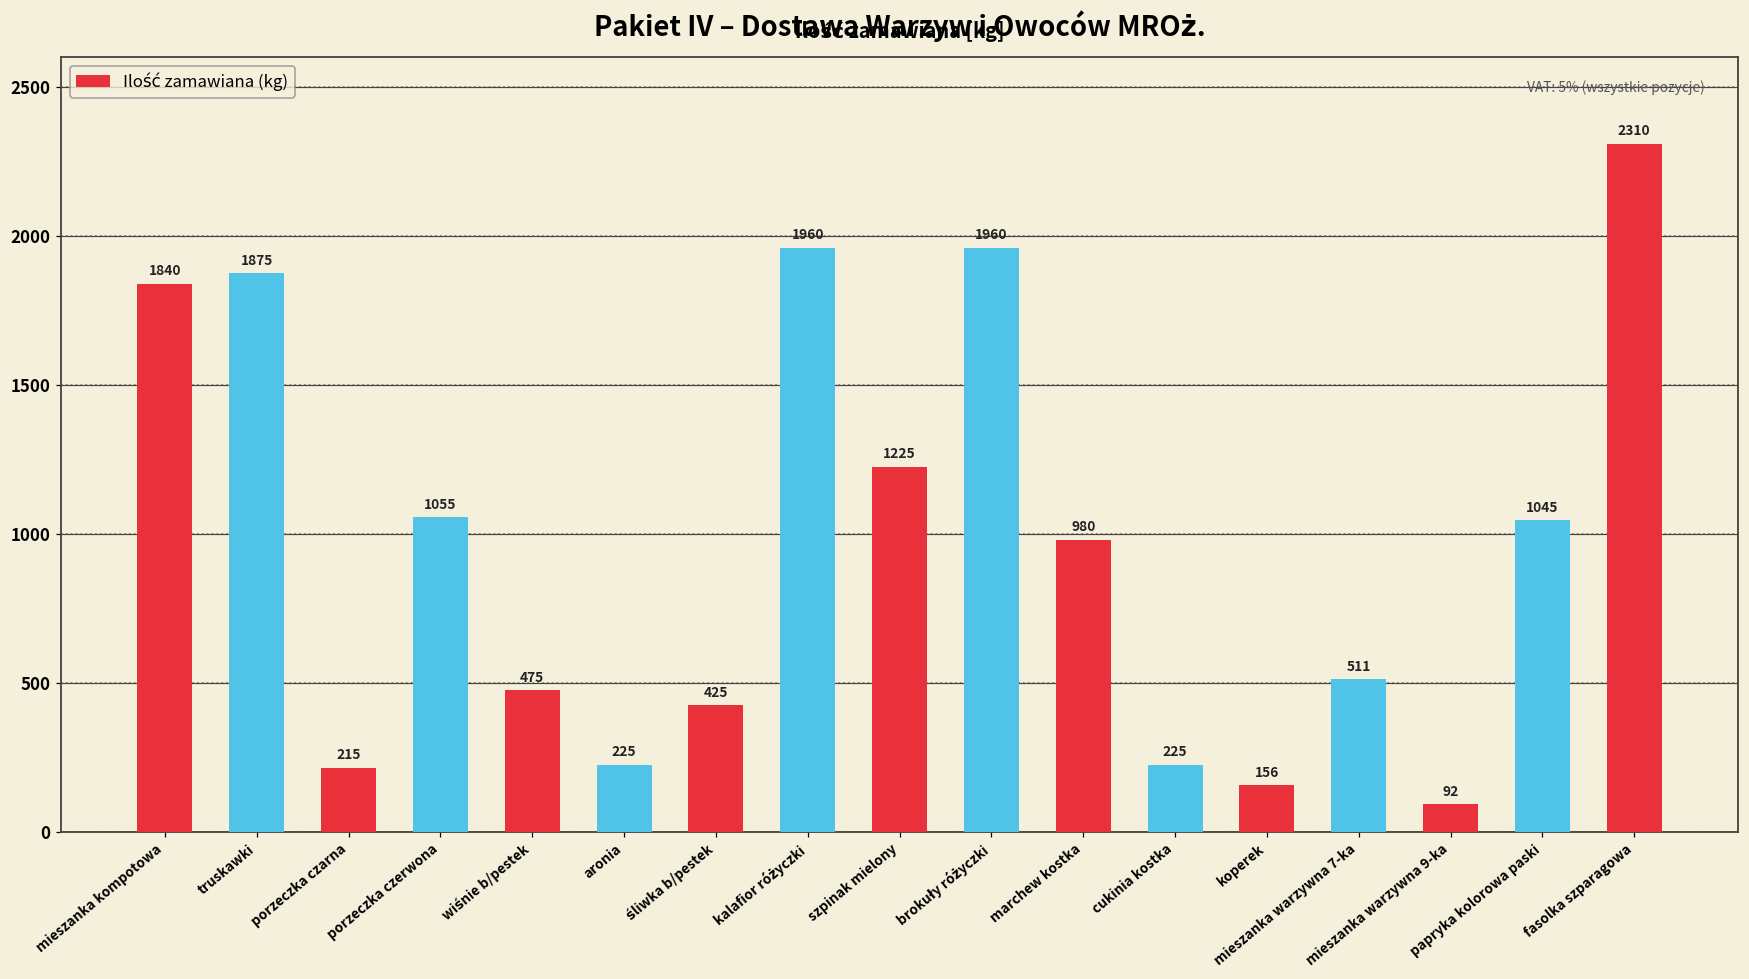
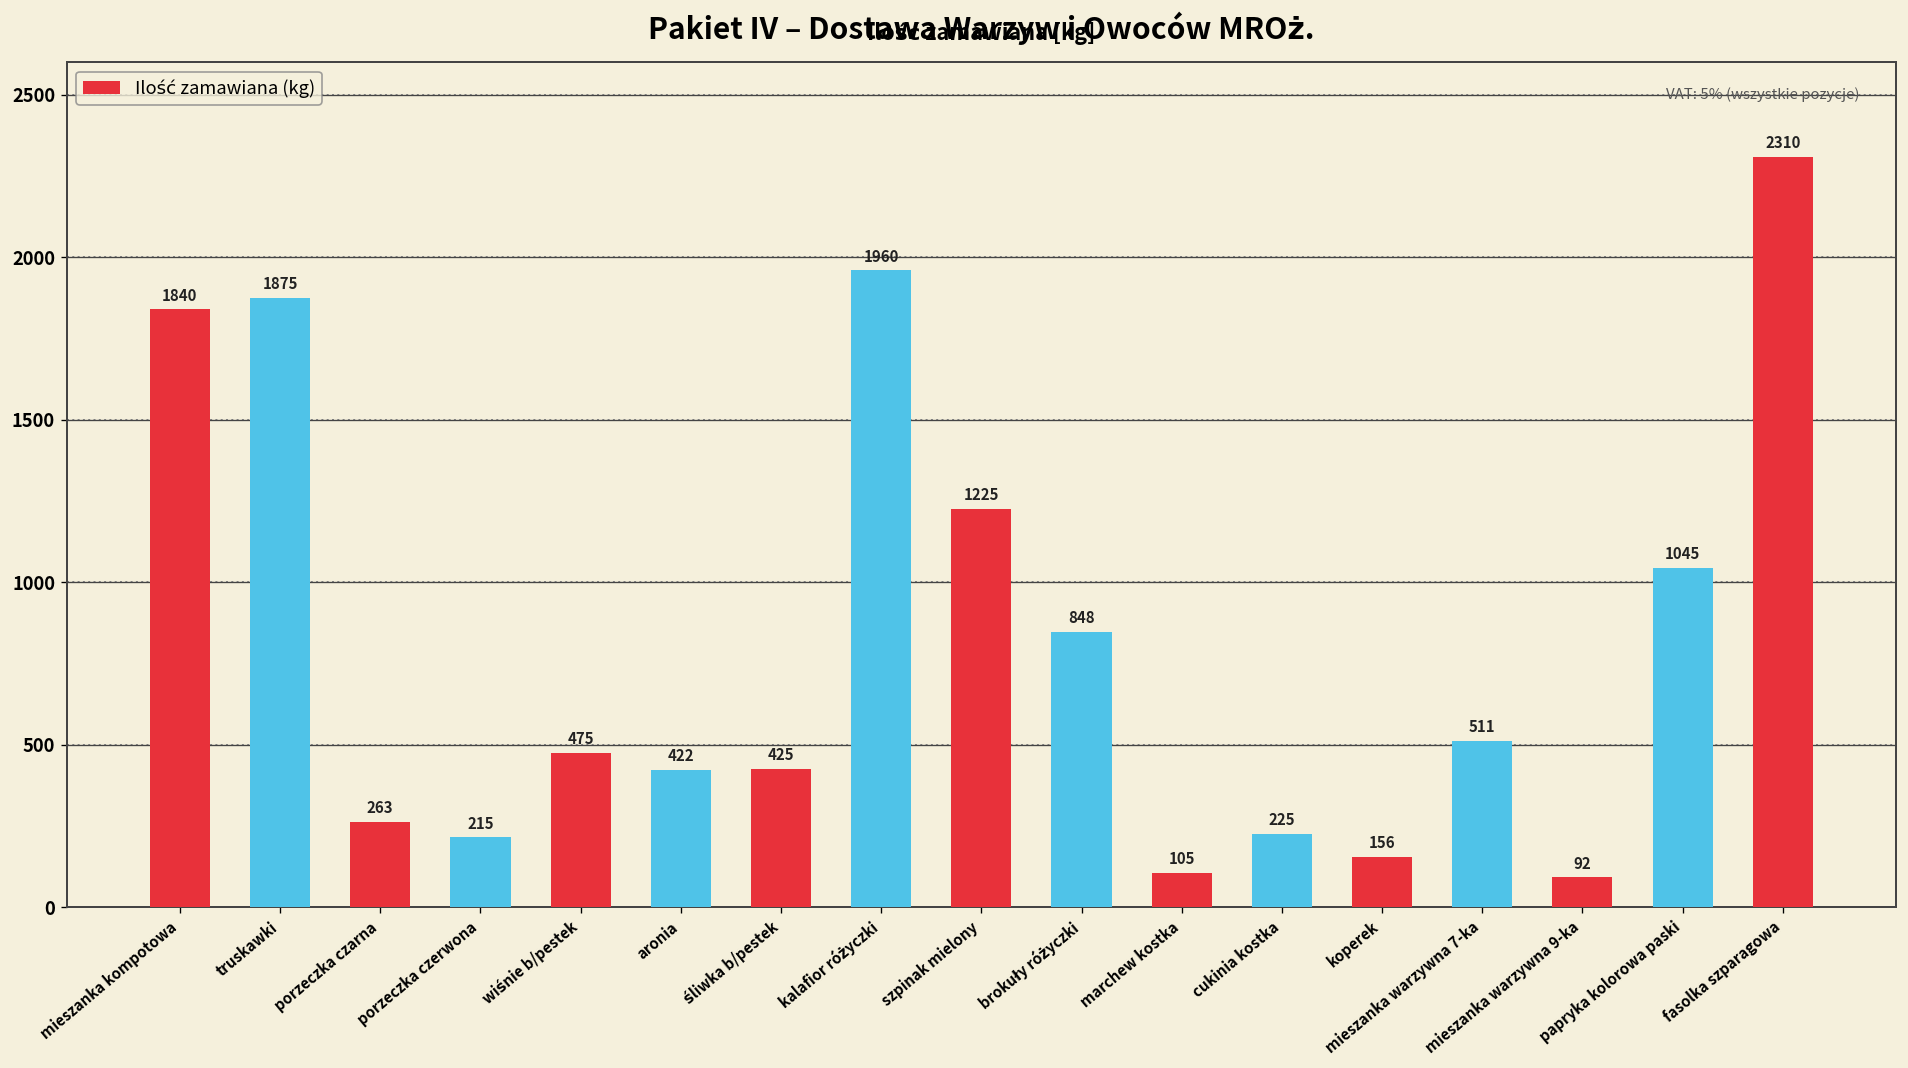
  {
    "mieszanka kompotowa": 1840,
    "truskawki": 1875,
-   "porzeczka czarna": 215,
-   "porzeczka czerwona": 1055,
+   "porzeczka czarna": 263,
+   "porzeczka czerwona": 215,
    "wiśnie b/pestek": 475,
-   "aronia": 225,
+   "aronia": 422,
    "śliwka b/pestek": 425,
    "kalafior różyczki": 1960,
    "szpinak mielony": 1225,
-   "brokuły różyczki": 1960,
-   "marchew kostka": 980,
+   "brokuły różyczki": 848,
+   "marchew kostka": 105,
    "cukinia kostka": 225,
    "koperek": 156,
    "mieszanka warzywna 7-ka": 511,
    "mieszanka warzywna 9-ka": 92,
    "papryka kolorowa paski": 1045,
    "fasolka szparagowa": 2310
  }
